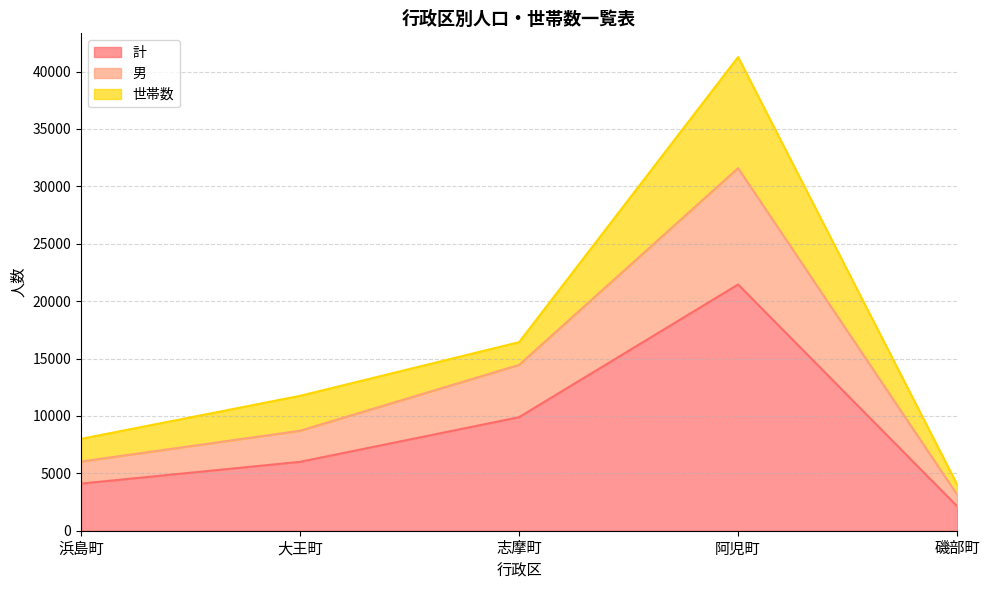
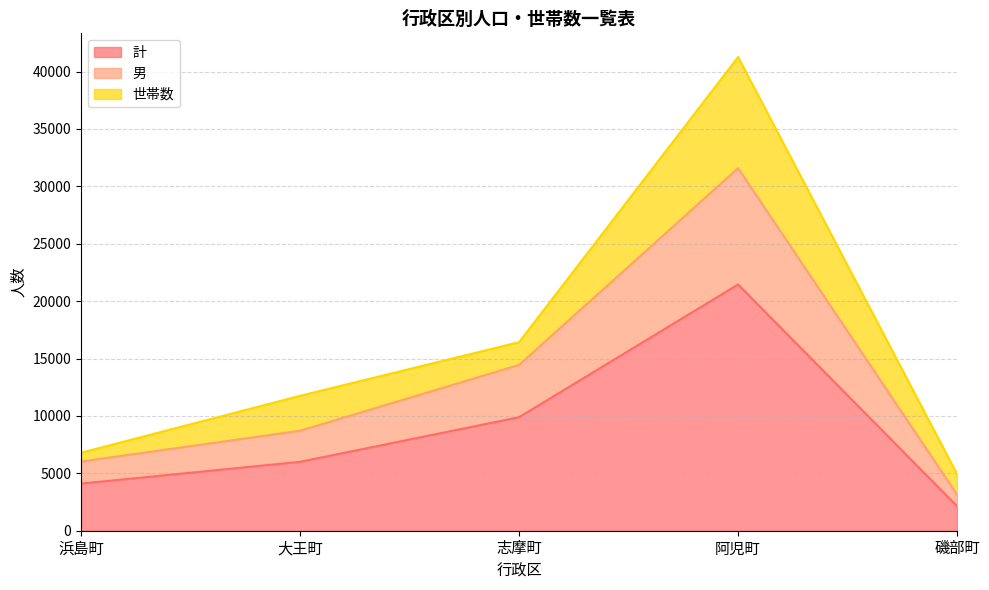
  {
    "世帯数": {
-     "浜島町": 2000,
+     "浜島町": 800,
      "大王町": 3000,
      "志摩町": 2000,
      "阿児町": 9700,
-     "磯部町": 900
+     "磯部町": 1800
    }
  }
